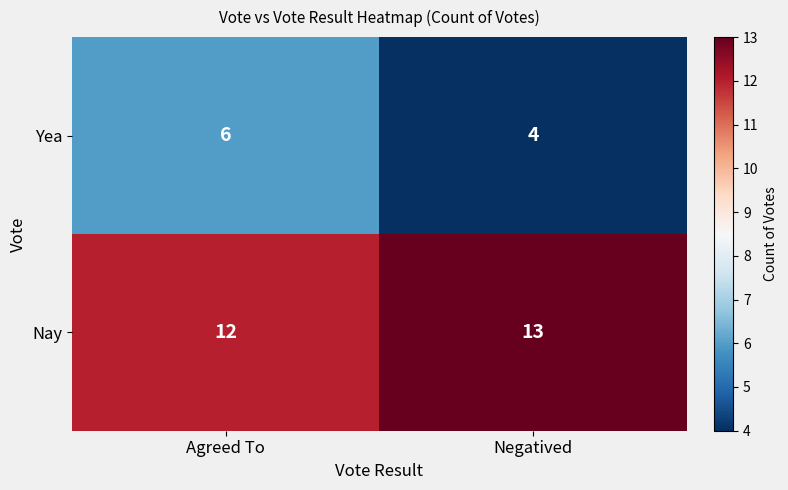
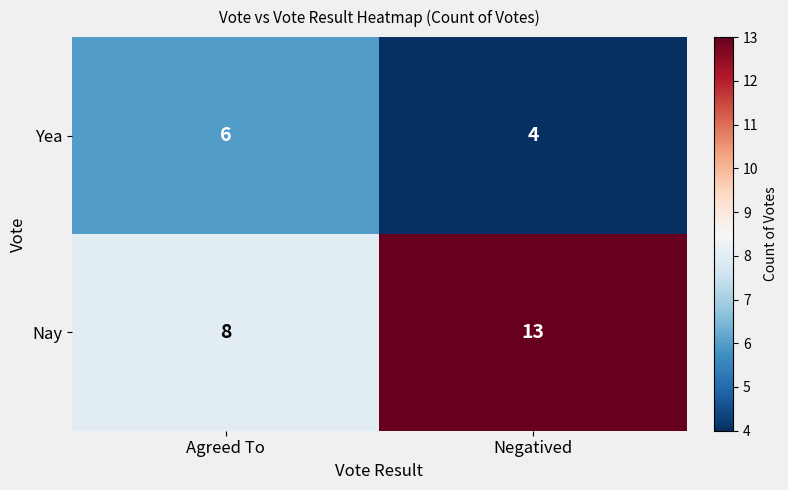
  {
    "Yea": {
      "Agreed To": 6,
      "Negatived": 4
    },
    "Nay": {
-     "Agreed To": 12,
+     "Agreed To": 8,
      "Negatived": 13
    }
  }
